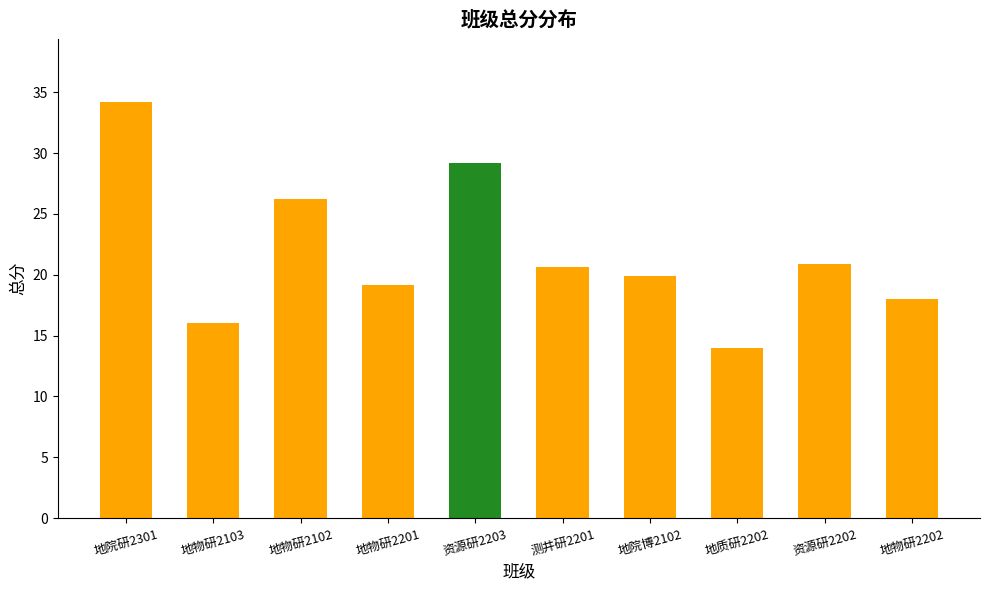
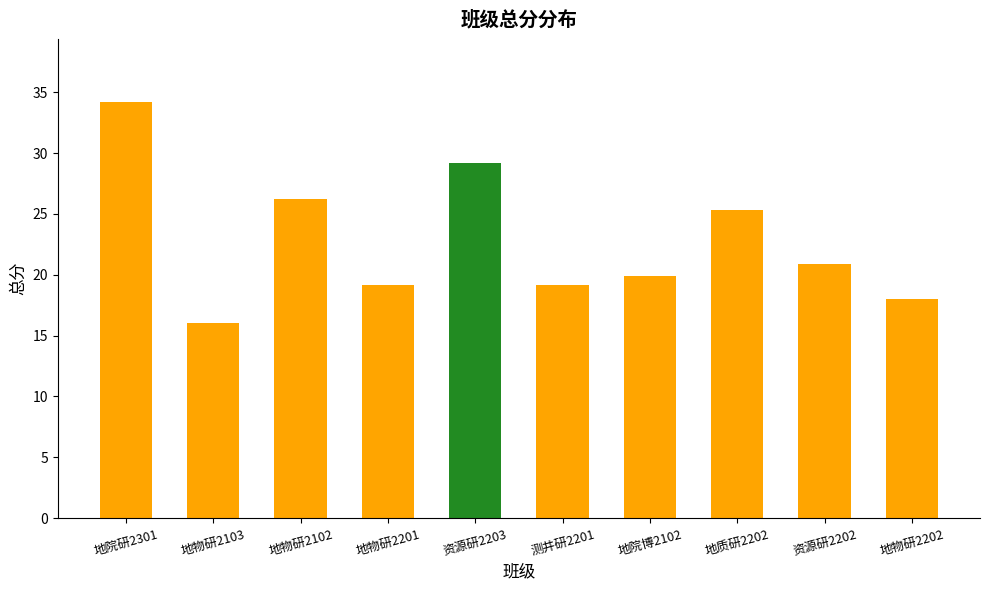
  {
    "地院研2301": 34.2,
    "地物研2103": 16.0,
    "地物研2102": 26.2,
    "地物研2201": 19.2,
    "资源研2203": 29.2,
-   "测井研2201": 20.6,
+   "测井研2201": 19.2,
    "地院博2102": 19.9,
-   "地质研2202": 14.0,
+   "地质研2202": 25.3,
    "资源研2202": 20.9,
    "地物研2202": 18.0
  }
